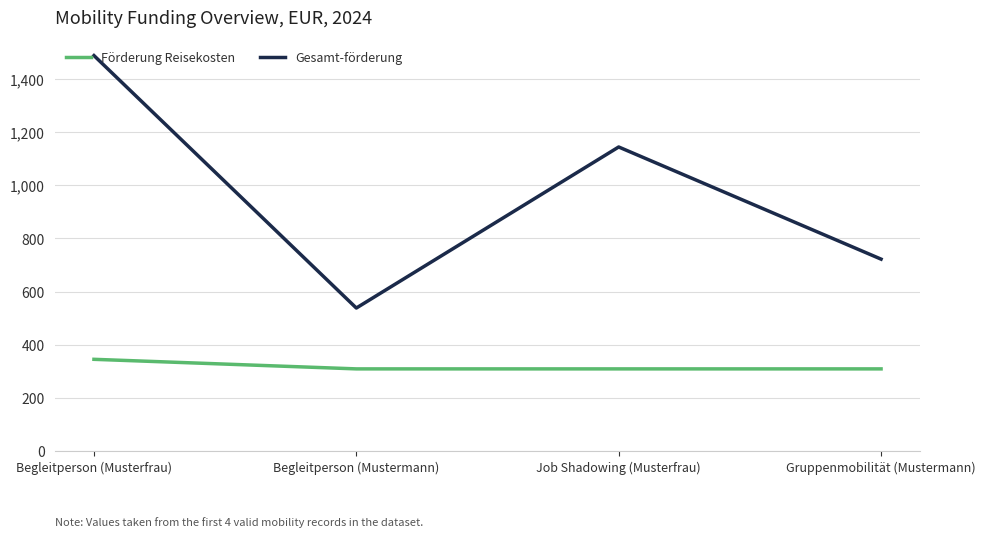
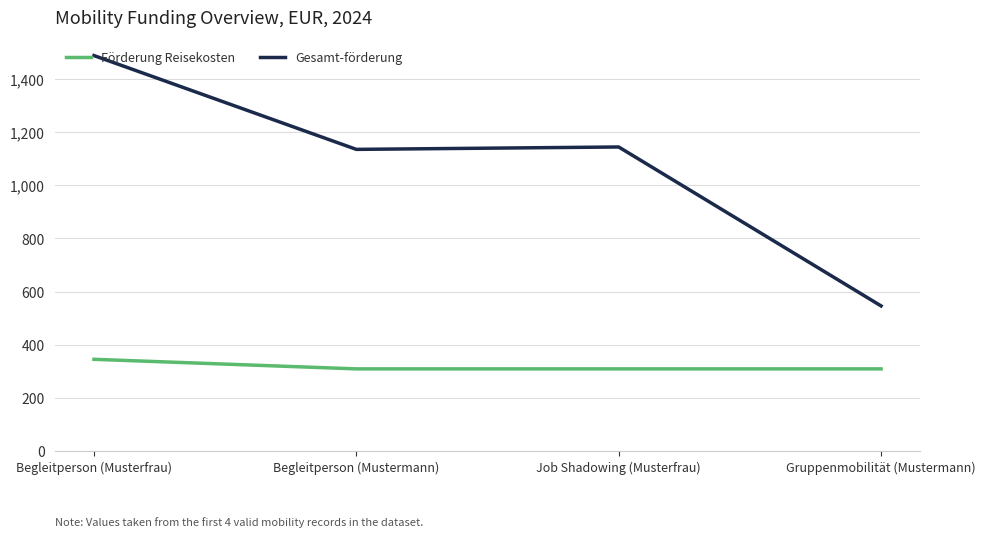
  {
    "Förderung Reisekosten": {
      "Begleitperson (Musterfrau)": "350",
      "Begleitperson (Mustermann)": "310",
      "Job Shadowing (Musterfrau)": "310",
      "Gruppenmobilität (Mustermann)": "310"
    },
    "Gesamt-förderung": {
      "Begleitperson (Musterfrau)": "1,490",
-     "Begleitperson (Mustermann)": "540",
+     "Begleitperson (Mustermann)": "1,140",
      "Job Shadowing (Musterfrau)": "1,140",
-     "Gruppenmobilität (Mustermann)": "720"
+     "Gruppenmobilität (Mustermann)": "550"
    }
  }
